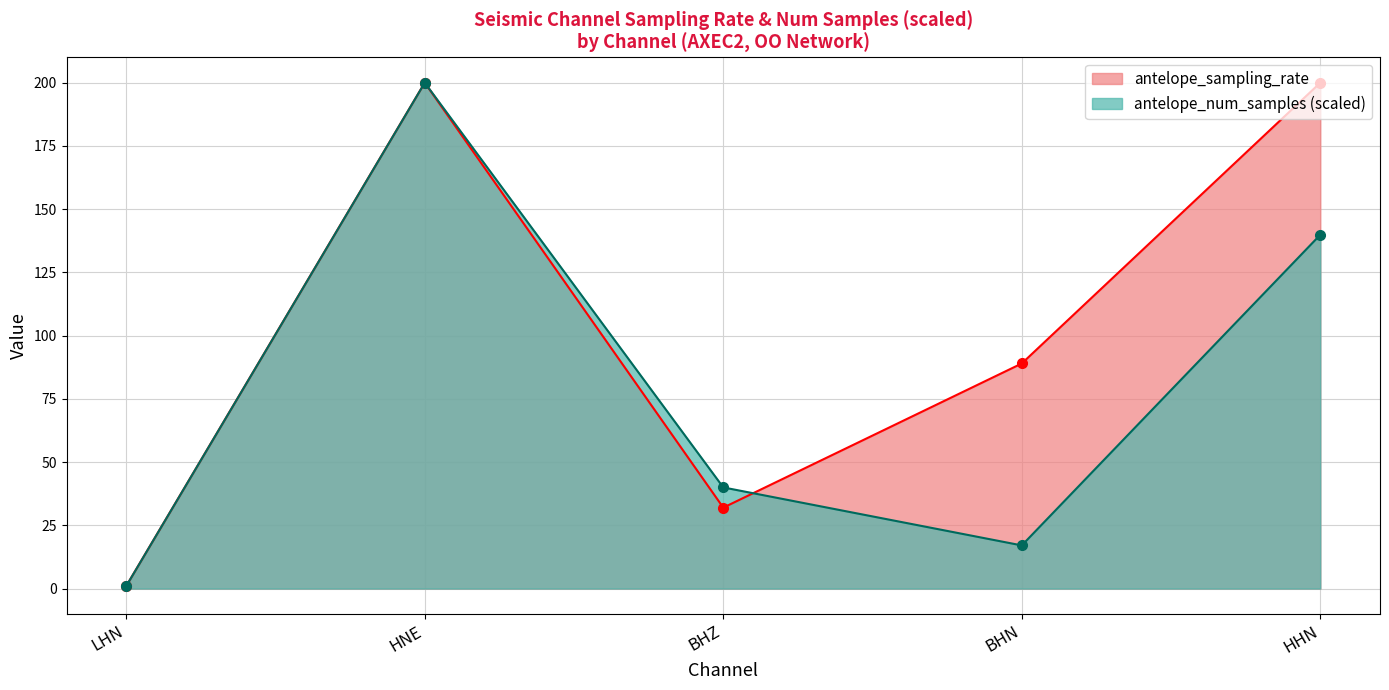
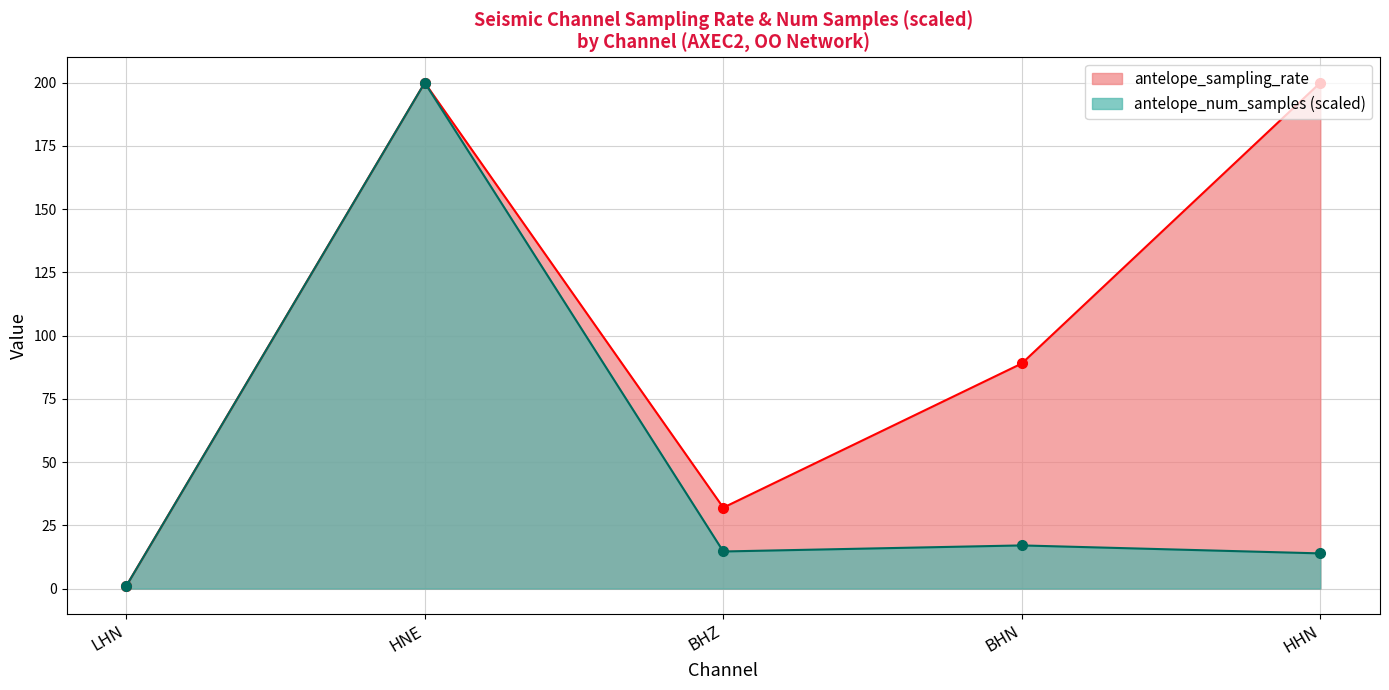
  {
    "antelope_sampling_rate": {
      "BHZ": 32,
      "BHN": 89
    },
    "antelope_num_samples (scaled)": {
-     "BHZ": 40,
+     "BHZ": 15,
      "BHN": 17,
-     "HHN": 140
+     "HHN": 14
    }
  }
